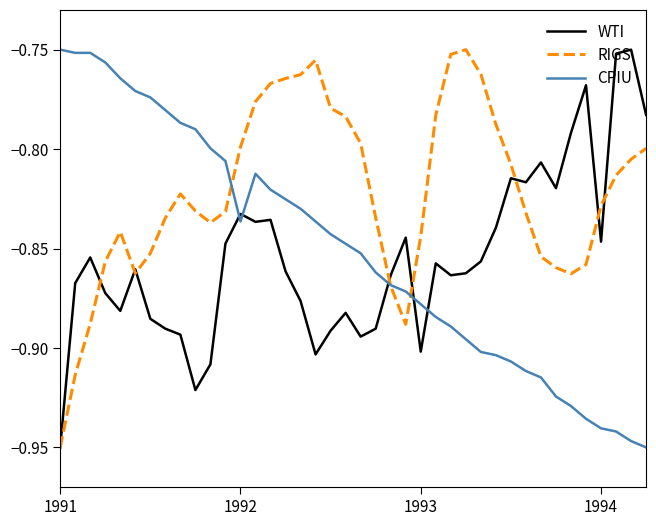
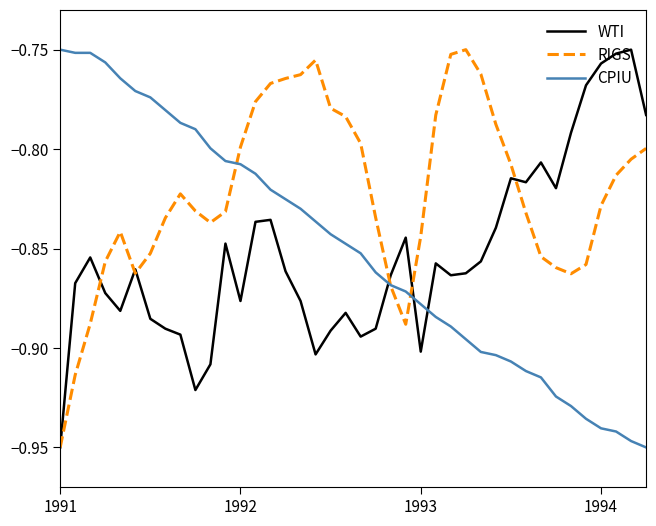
  {
    "WTI": {
-     "1992": -0.833,
+     "1992": -0.876,
      "1993": -0.902,
-     "1994": -0.847
+     "1994": -0.757
    },
    "RIGS": {
      "1992": -0.799,
      "1993": -0.844,
      "1994": -0.828
    },
    "CPIU": {
      "1991": -0.750,
-     "1992": -0.836,
+     "1992": -0.808,
      "1993": -0.878,
      "1994": -0.940
    }
  }
